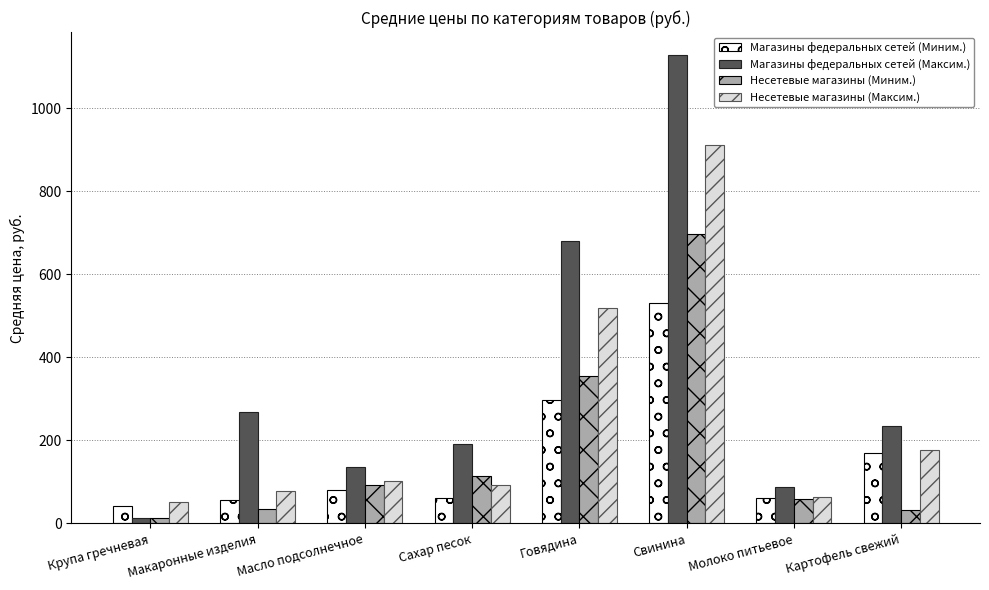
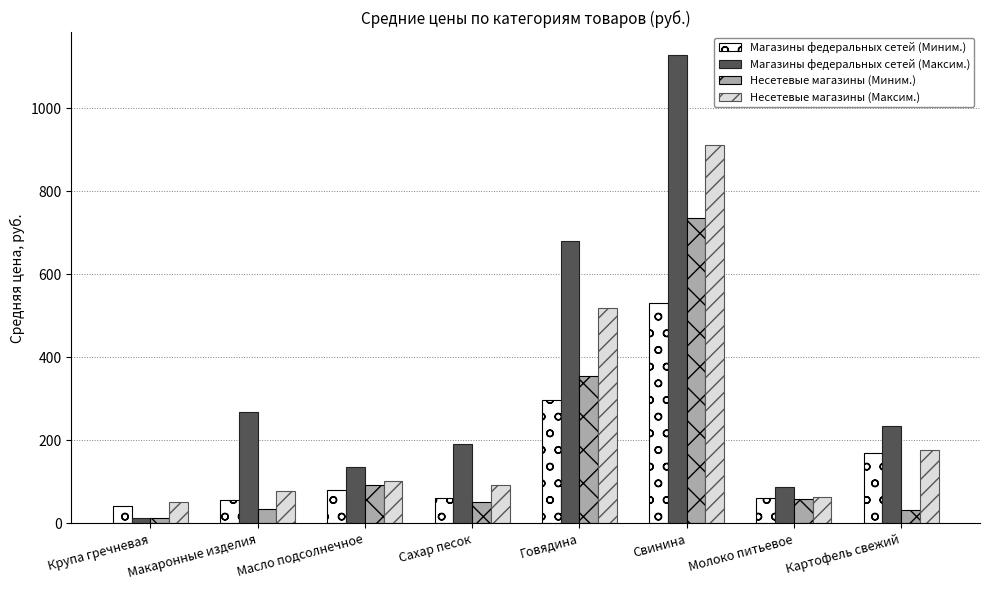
  {
    "Магазины федеральных сетей (Максим.)": {
      "Крупа гречневая": 10,
      "Макаронные изделия": 270,
      "Масло подсолнечное": 140,
      "Сахар песок": 190,
      "Говядина": 680,
      "Свинина": 1130,
      "Молоко питьевое": 90,
      "Картофель свежий": 240
    },
    "Несетевые магазины (Миним.)": {
      "Крупа гречневая": 10,
      "Макаронные изделия": 30,
      "Масло подсолнечное": 90,
-     "Сахар песок": 110,
+     "Сахар песок": 50,
      "Говядина": 350,
-     "Свинина": 700,
+     "Свинина": 740,
      "Молоко питьевое": 60,
      "Картофель свежий": 30
    }
  }
